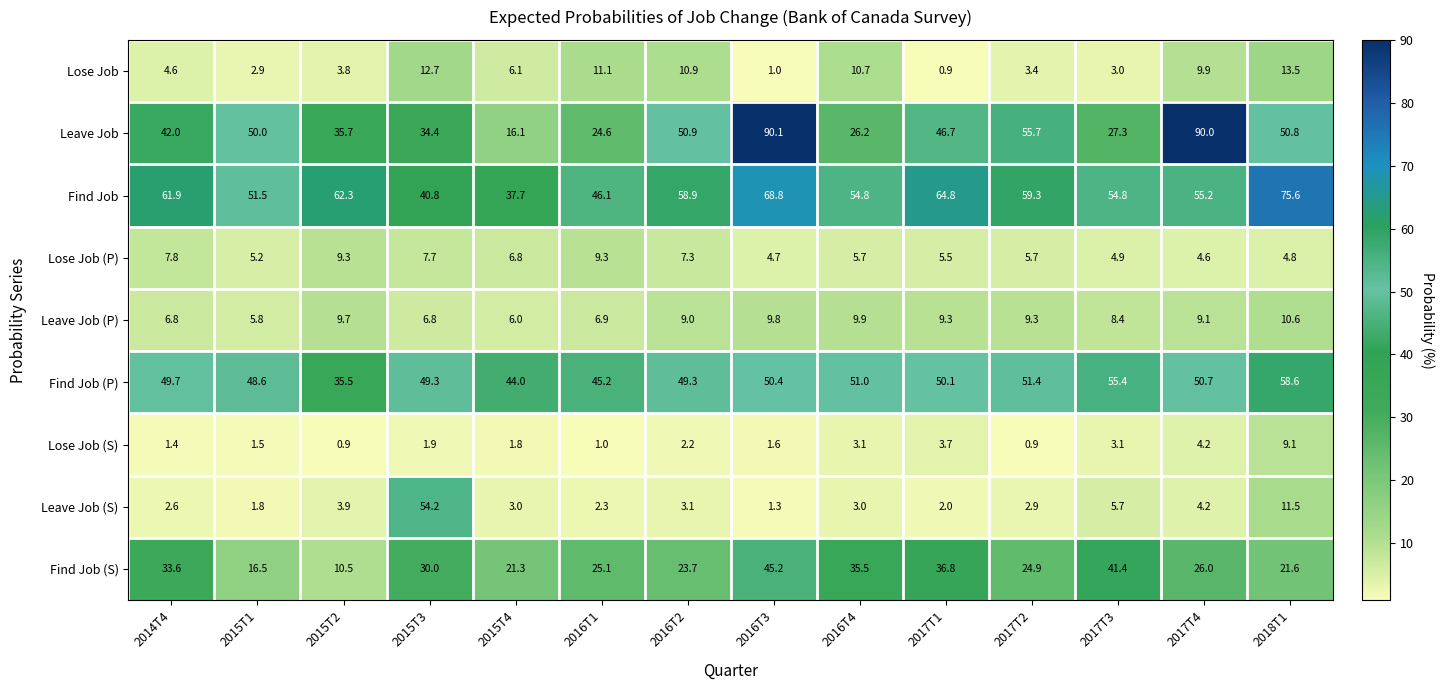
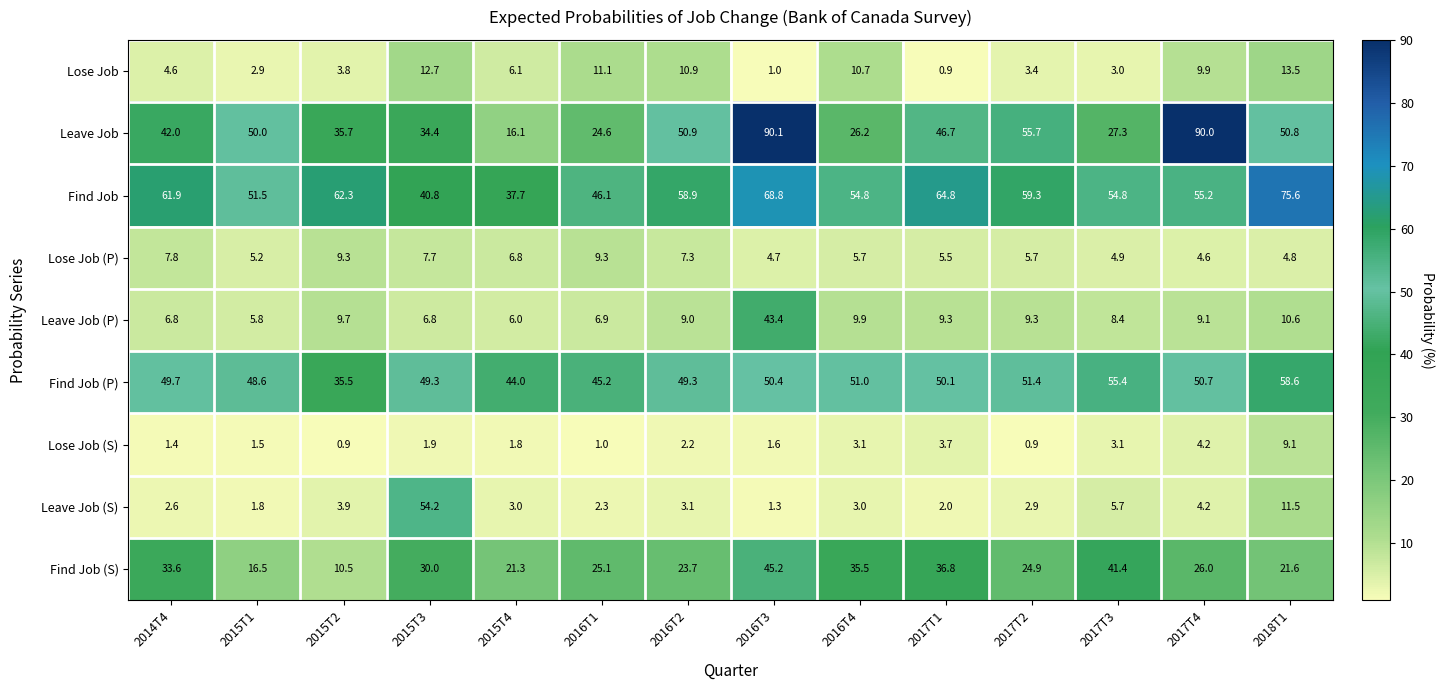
  {
    "Lose Job": {
      "2014T4": 4.6,
      "2015T1": 2.9,
      "2015T2": 3.8,
      "2015T3": 12.7,
      "2015T4": 6.1,
      "2016T1": 11.1,
      "2016T2": 10.9,
      "2016T3": 1.0,
      "2016T4": 10.7,
      "2017T1": 0.9,
      "2017T2": 3.4,
      "2017T3": 3.0,
      "2017T4": 9.9,
      "2018T1": 13.5
    },
    "Leave Job": {
      "2014T4": 42.0,
      "2015T1": 50.0,
      "2015T2": 35.7,
      "2015T3": 34.4,
      "2015T4": 16.1,
      "2016T1": 24.6,
      "2016T2": 50.9,
      "2016T3": 90.1,
      "2016T4": 26.2,
      "2017T1": 46.7,
      "2017T2": 55.7,
      "2017T3": 27.3,
      "2017T4": 90.0,
      "2018T1": 50.8
    },
    "Find Job": {
      "2014T4": 61.9,
      "2015T1": 51.5,
      "2015T2": 62.3,
      "2015T3": 40.8,
      "2015T4": 37.7,
      "2016T1": 46.1,
      "2016T2": 58.9,
      "2016T3": 68.8,
      "2016T4": 54.8,
      "2017T1": 64.8,
      "2017T2": 59.3,
      "2017T3": 54.8,
      "2017T4": 55.2,
      "2018T1": 75.6
    },
    "Lose Job (P)": {
      "2014T4": 7.8,
      "2015T1": 5.2,
      "2015T2": 9.3,
      "2015T3": 7.7,
      "2015T4": 6.8,
      "2016T1": 9.3,
      "2016T2": 7.3,
      "2016T3": 4.7,
      "2016T4": 5.7,
      "2017T1": 5.5,
      "2017T2": 5.7,
      "2017T3": 4.9,
      "2017T4": 4.6,
      "2018T1": 4.8
    },
    "Leave Job (P)": {
      "2014T4": 6.8,
      "2015T1": 5.8,
      "2015T2": 9.7,
      "2015T3": 6.8,
      "2015T4": 6.0,
      "2016T1": 6.9,
      "2016T2": 9.0,
-     "2016T3": 9.8,
+     "2016T3": 43.4,
      "2016T4": 9.9,
      "2017T1": 9.3,
      "2017T2": 9.3,
      "2017T3": 8.4,
      "2017T4": 9.1,
      "2018T1": 10.6
    },
    "Find Job (P)": {
      "2014T4": 49.7,
      "2015T1": 48.6,
      "2015T2": 35.5,
      "2015T3": 49.3,
      "2015T4": 44.0,
      "2016T1": 45.2,
      "2016T2": 49.3,
      "2016T3": 50.4,
      "2016T4": 51.0,
      "2017T1": 50.1,
      "2017T2": 51.4,
      "2017T3": 55.4,
      "2017T4": 50.7,
      "2018T1": 58.6
    },
    "Lose Job (S)": {
      "2014T4": 1.4,
      "2015T1": 1.5,
      "2015T2": 0.9,
      "2015T3": 1.9,
      "2015T4": 1.8,
      "2016T1": 1.0,
      "2016T2": 2.2,
      "2016T3": 1.6,
      "2016T4": 3.1,
      "2017T1": 3.7,
      "2017T2": 0.9,
      "2017T3": 3.1,
      "2017T4": 4.2,
      "2018T1": 9.1
    },
    "Leave Job (S)": {
      "2014T4": 2.6,
      "2015T1": 1.8,
      "2015T2": 3.9,
      "2015T3": 54.2,
      "2015T4": 3.0,
      "2016T1": 2.3,
      "2016T2": 3.1,
      "2016T3": 1.3,
      "2016T4": 3.0,
      "2017T1": 2.0,
      "2017T2": 2.9,
      "2017T3": 5.7,
      "2017T4": 4.2,
      "2018T1": 11.5
    },
    "Find Job (S)": {
      "2014T4": 33.6,
      "2015T1": 16.5,
      "2015T2": 10.5,
      "2015T3": 30.0,
      "2015T4": 21.3,
      "2016T1": 25.1,
      "2016T2": 23.7,
      "2016T3": 45.2,
      "2016T4": 35.5,
      "2017T1": 36.8,
      "2017T2": 24.9,
      "2017T3": 41.4,
      "2017T4": 26.0,
      "2018T1": 21.6
    }
  }
